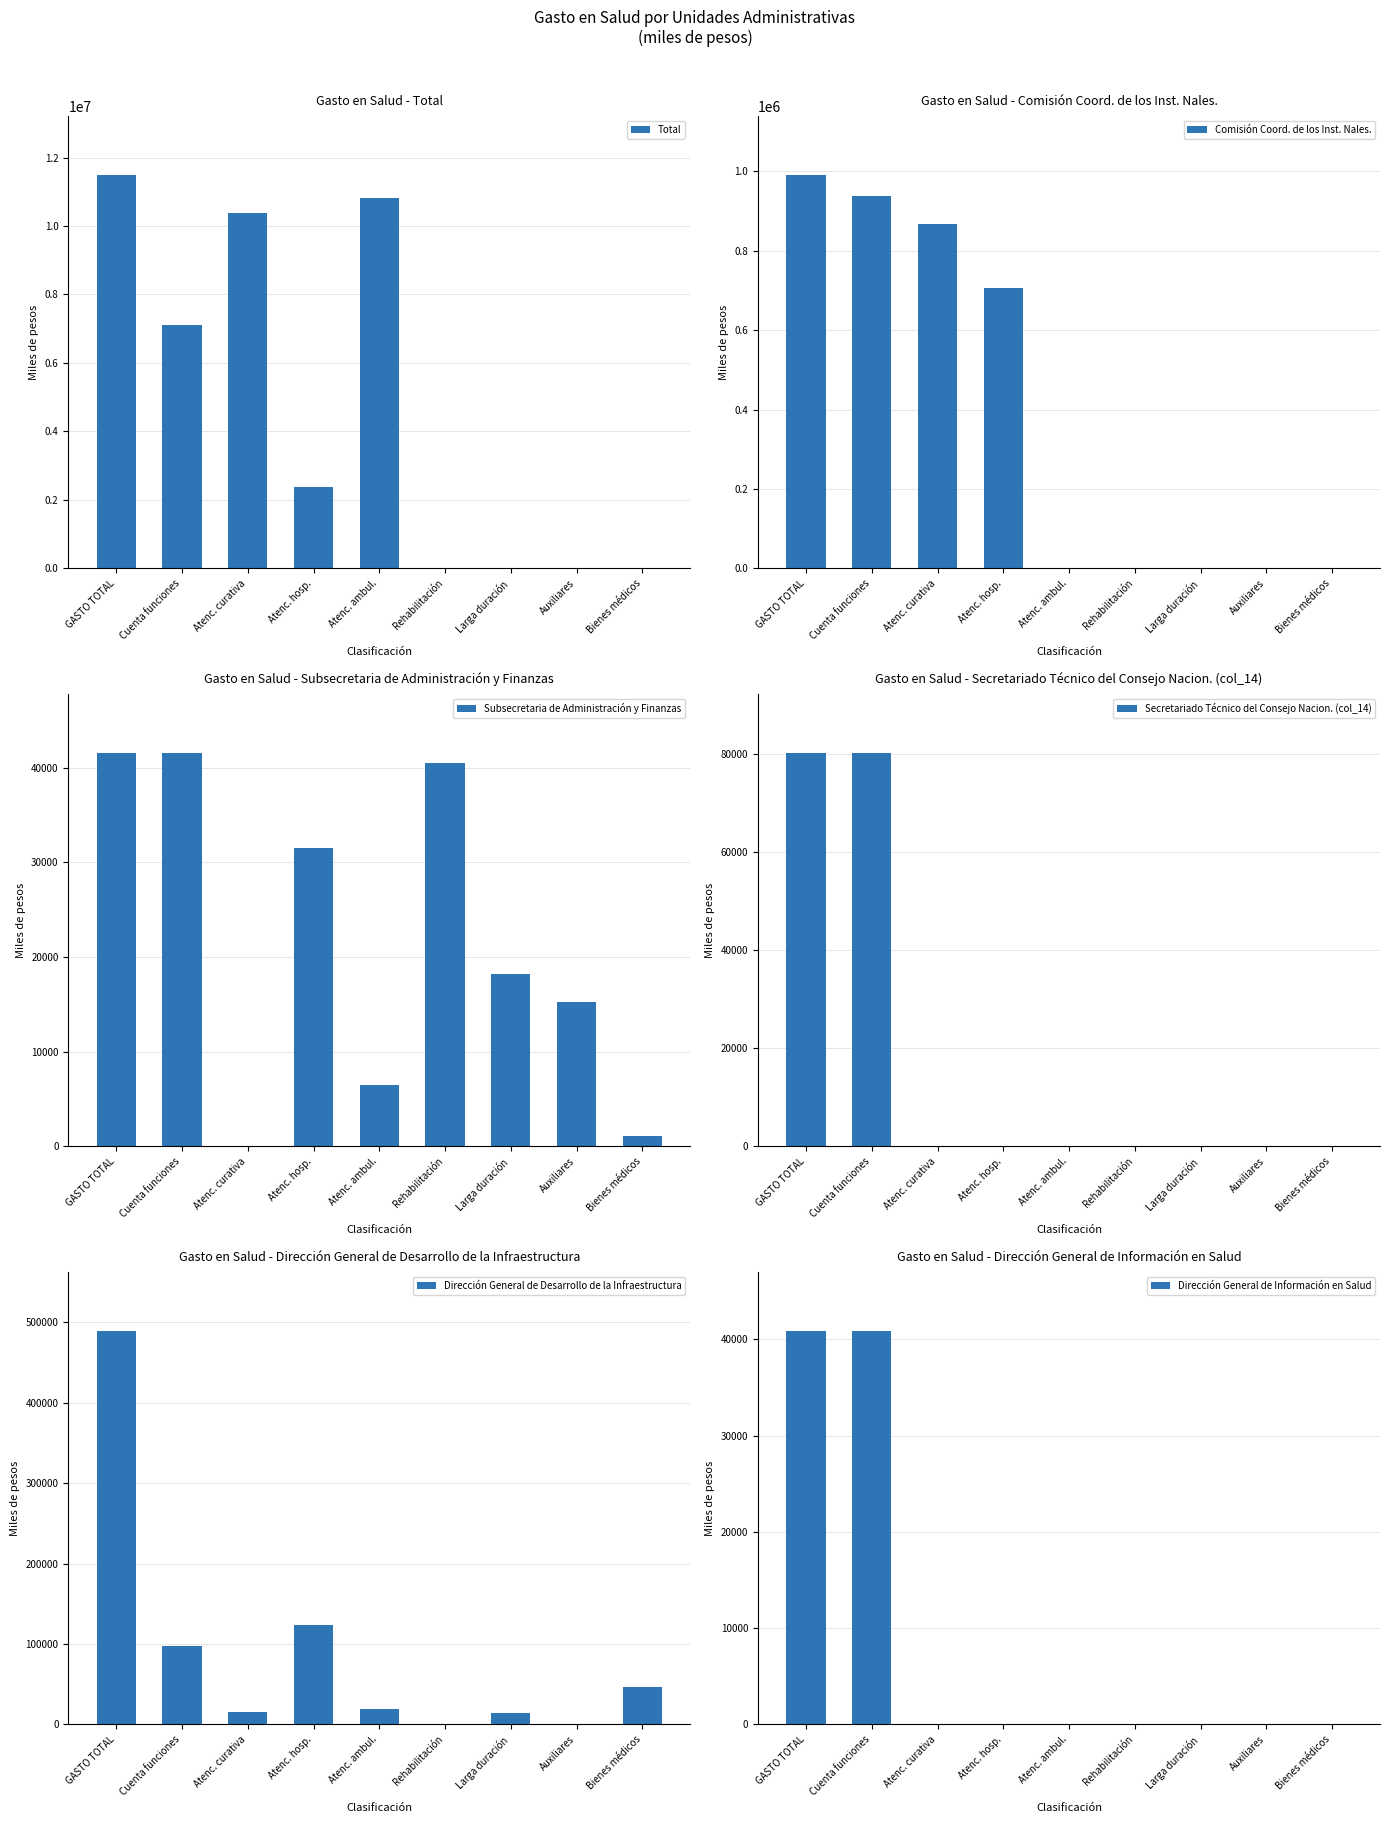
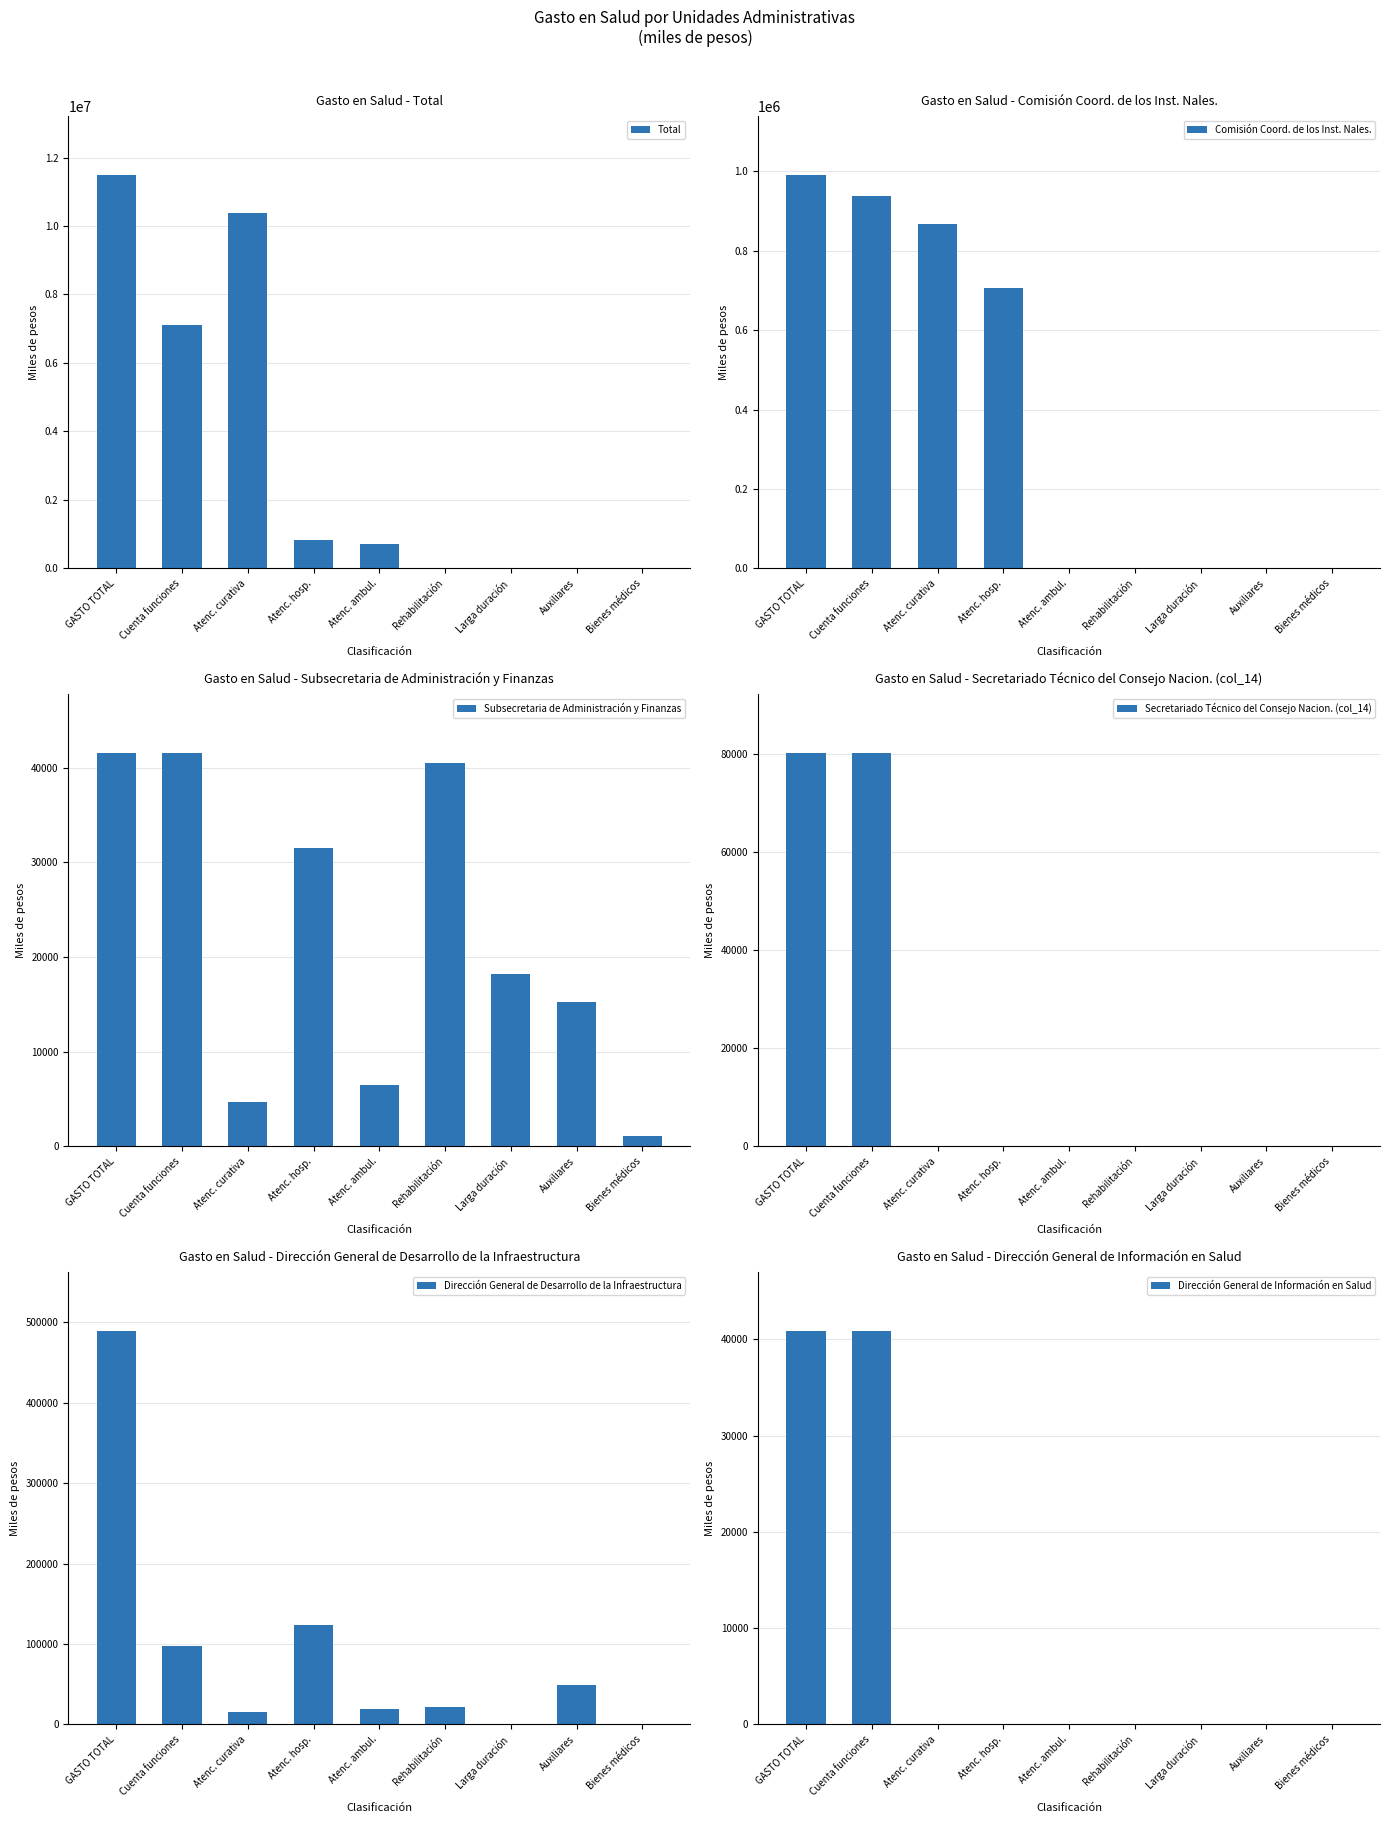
  {
    "Gasto en Salud - Total": {
      "GASTO TOTAL": 11500000,
      "Cuenta funciones": 7100000,
      "Atenc. curativa": 10400000,
-     "Atenc. hosp.": 2400000,
-     "Atenc. ambul.": 10800000,
+     "Atenc. hosp.": 800000,
+     "Atenc. ambul.": 700000,
      "Rehabilitación": 0,
      "Larga duración": 0,
      "Auxiliares": 0,
      "Bienes médicos": 0
    },
    "Gasto en Salud - Comisión Coord. de los Inst. Nales.": {
      "GASTO TOTAL": 990000,
      "Cuenta funciones": 940000,
      "Atenc. curativa": 870000,
      "Atenc. hosp.": 710000,
      "Atenc. ambul.": 0,
      "Rehabilitación": 0,
      "Larga duración": 0,
      "Auxiliares": 0,
      "Bienes médicos": 0
    },
    "Gasto en Salud - Subsecretaria de Administración y Finanzas": {
      "GASTO TOTAL": 42000,
      "Cuenta funciones": 42000,
-     "Atenc. curativa": 0,
+     "Atenc. curativa": 5000,
      "Atenc. hosp.": 31000,
      "Atenc. ambul.": 7000,
      "Rehabilitación": 40000,
      "Larga duración": 18000,
      "Auxiliares": 15000,
      "Bienes médicos": 1000
    },
    "Gasto en Salud - Secretariado Técnico del Consejo Nacion. (col_14)": {
      "GASTO TOTAL": 80000,
      "Cuenta funciones": 80000,
      "Atenc. curativa": 0,
      "Atenc. hosp.": 0,
      "Atenc. ambul.": 0,
      "Rehabilitación": 0,
      "Larga duración": 0,
      "Auxiliares": 0,
      "Bienes médicos": 0
    },
    "Gasto en Salud - Dirección General de Desarrollo de la Infraestructura": {
      "GASTO TOTAL": 490000,
      "Cuenta funciones": 100000,
      "Atenc. curativa": 20000,
      "Atenc. hosp.": 120000,
      "Atenc. ambul.": 20000,
-     "Rehabilitación": 0,
-     "Larga duración": 10000,
-     "Auxiliares": 0,
-     "Bienes médicos": 50000
+     "Rehabilitación": 20000,
+     "Larga duración": 0,
+     "Auxiliares": 50000,
+     "Bienes médicos": 0
    },
    "Gasto en Salud - Dirección General de Información en Salud": {
      "GASTO TOTAL": 41000,
      "Cuenta funciones": 41000,
      "Atenc. curativa": 0,
      "Atenc. hosp.": 0,
      "Atenc. ambul.": 0,
      "Rehabilitación": 0,
      "Larga duración": 0,
      "Auxiliares": 0,
      "Bienes médicos": 0
    }
  }
